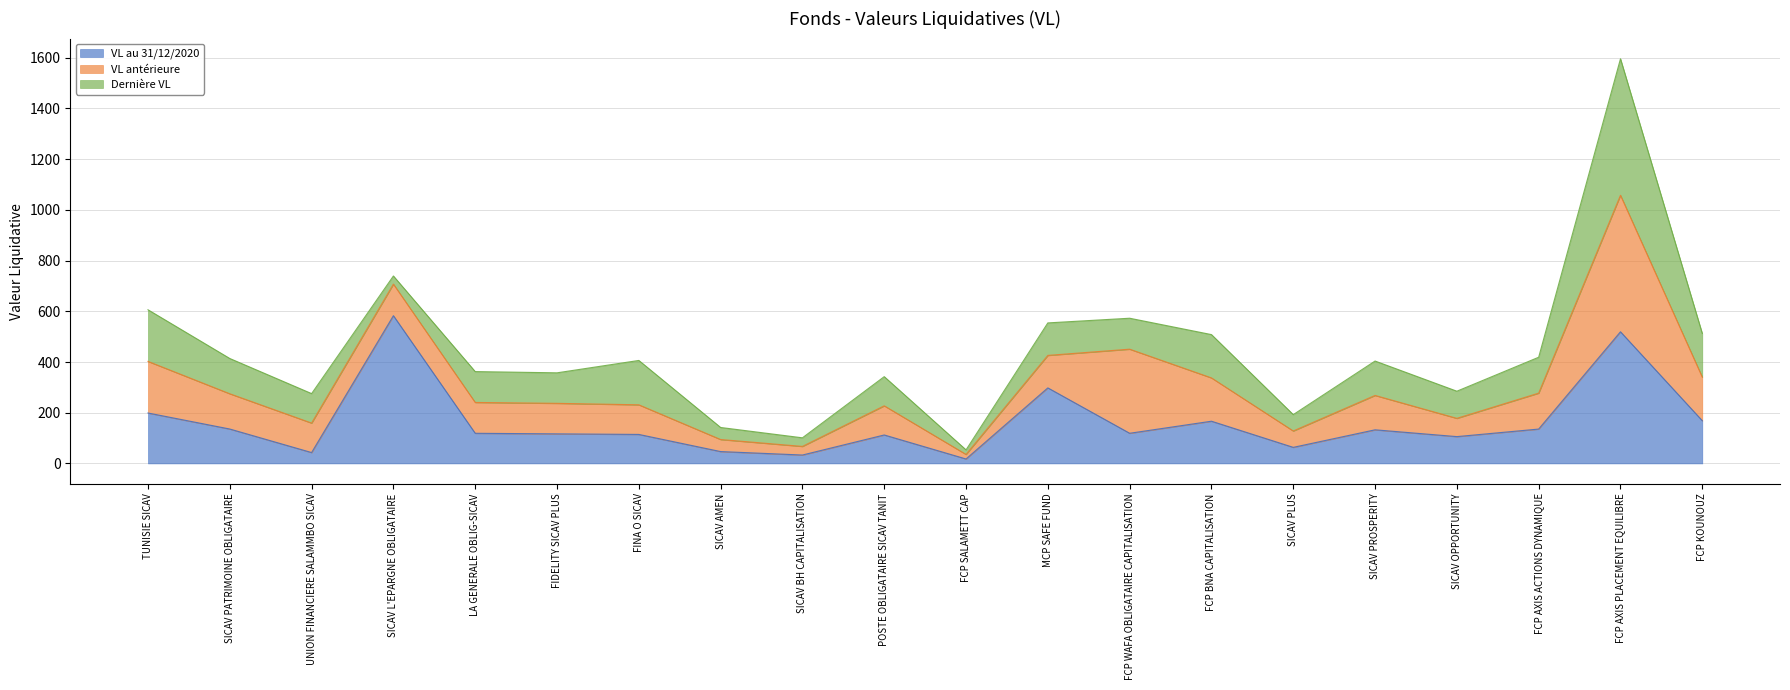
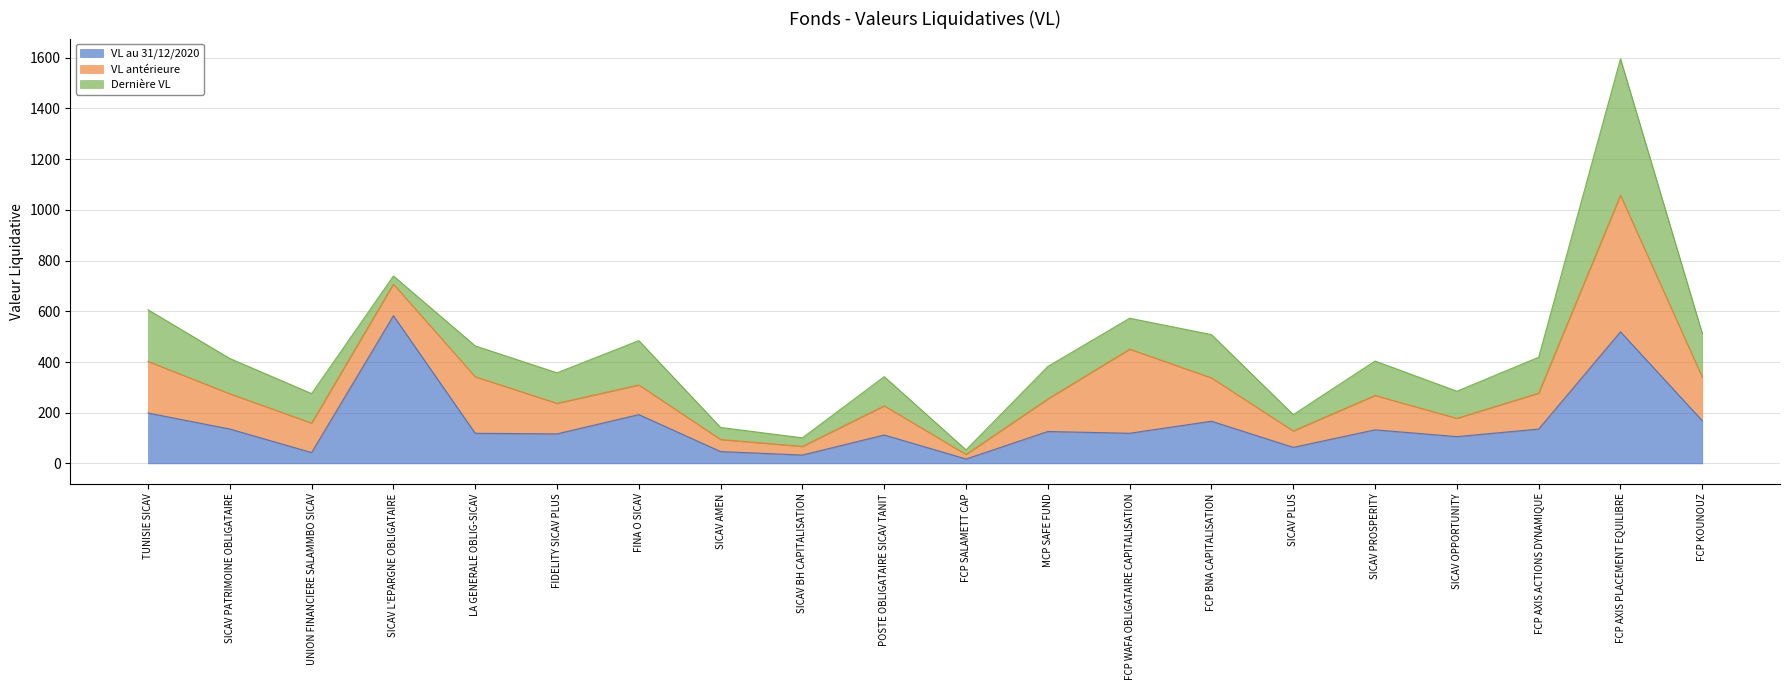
  {
    "VL au 31/12/2020": {
      "TUNISIE SICAV": 200,
      "SICAV PATRIMOINE OBLIGATAIRE": 140,
      "UNION FINANCIERE SALAMMBO SICAV": 40,
      "SICAV L'EPARGNE OBLIGATAIRE": 580,
      "LA GENERALE OBLIG-SICAV": 120,
      "FIDELITY SICAV PLUS": 120,
-     "FINA O SICAV": 110,
+     "FINA O SICAV": 190,
      "SICAV AMEN": 50,
      "SICAV BH CAPITALISATION": 30,
      "POSTE OBLIGATAIRE SICAV TANIT": 110,
      "FCP SALAMETT CAP": 20,
-     "MCP SAFE FUND": 300,
+     "MCP SAFE FUND": 130,
      "FCP WAFA OBLIGATAIRE CAPITALISATION": 120,
      "FCP BNA CAPITALISATION": 170,
      "SICAV PLUS": 60,
      "SICAV PROSPERITY": 130,
      "SICAV OPPORTUNITY": 110,
      "FCP AXIS ACTIONS DYNAMIQUE": 140,
      "FCP AXIS PLACEMENT EQUILIBRE": 520,
      "FCP KOUNOUZ": 170
    },
    "VL antérieure": {
      "TUNISIE SICAV": 200,
      "SICAV PATRIMOINE OBLIGATAIRE": 140,
      "UNION FINANCIERE SALAMMBO SICAV": 120,
      "SICAV L'EPARGNE OBLIGATAIRE": 120,
-     "LA GENERALE OBLIG-SICAV": 120,
+     "LA GENERALE OBLIG-SICAV": 220,
      "FIDELITY SICAV PLUS": 120,
      "FINA O SICAV": 120,
      "SICAV AMEN": 50,
      "SICAV BH CAPITALISATION": 30,
      "POSTE OBLIGATAIRE SICAV TANIT": 110,
      "FCP SALAMETT CAP": 20,
      "MCP SAFE FUND": 130,
      "FCP WAFA OBLIGATAIRE CAPITALISATION": 330,
      "FCP BNA CAPITALISATION": 170,
      "SICAV PLUS": 60,
      "SICAV PROSPERITY": 140,
      "SICAV OPPORTUNITY": 70,
      "FCP AXIS ACTIONS DYNAMIQUE": 140,
      "FCP AXIS PLACEMENT EQUILIBRE": 540,
      "FCP KOUNOUZ": 170
    },
    "Dernière VL": {
      "TUNISIE SICAV": 200,
      "SICAV PATRIMOINE OBLIGATAIRE": 140,
      "UNION FINANCIERE SALAMMBO SICAV": 120,
      "SICAV L'EPARGNE OBLIGATAIRE": 30,
      "LA GENERALE OBLIG-SICAV": 120,
      "FIDELITY SICAV PLUS": 120,
      "FINA O SICAV": 170,
      "SICAV AMEN": 50,
      "SICAV BH CAPITALISATION": 30,
      "POSTE OBLIGATAIRE SICAV TANIT": 120,
      "FCP SALAMETT CAP": 20,
      "MCP SAFE FUND": 130,
      "FCP WAFA OBLIGATAIRE CAPITALISATION": 120,
      "FCP BNA CAPITALISATION": 170,
      "SICAV PLUS": 60,
      "SICAV PROSPERITY": 140,
      "SICAV OPPORTUNITY": 110,
      "FCP AXIS ACTIONS DYNAMIQUE": 140,
      "FCP AXIS PLACEMENT EQUILIBRE": 540,
      "FCP KOUNOUZ": 170
    }
  }
